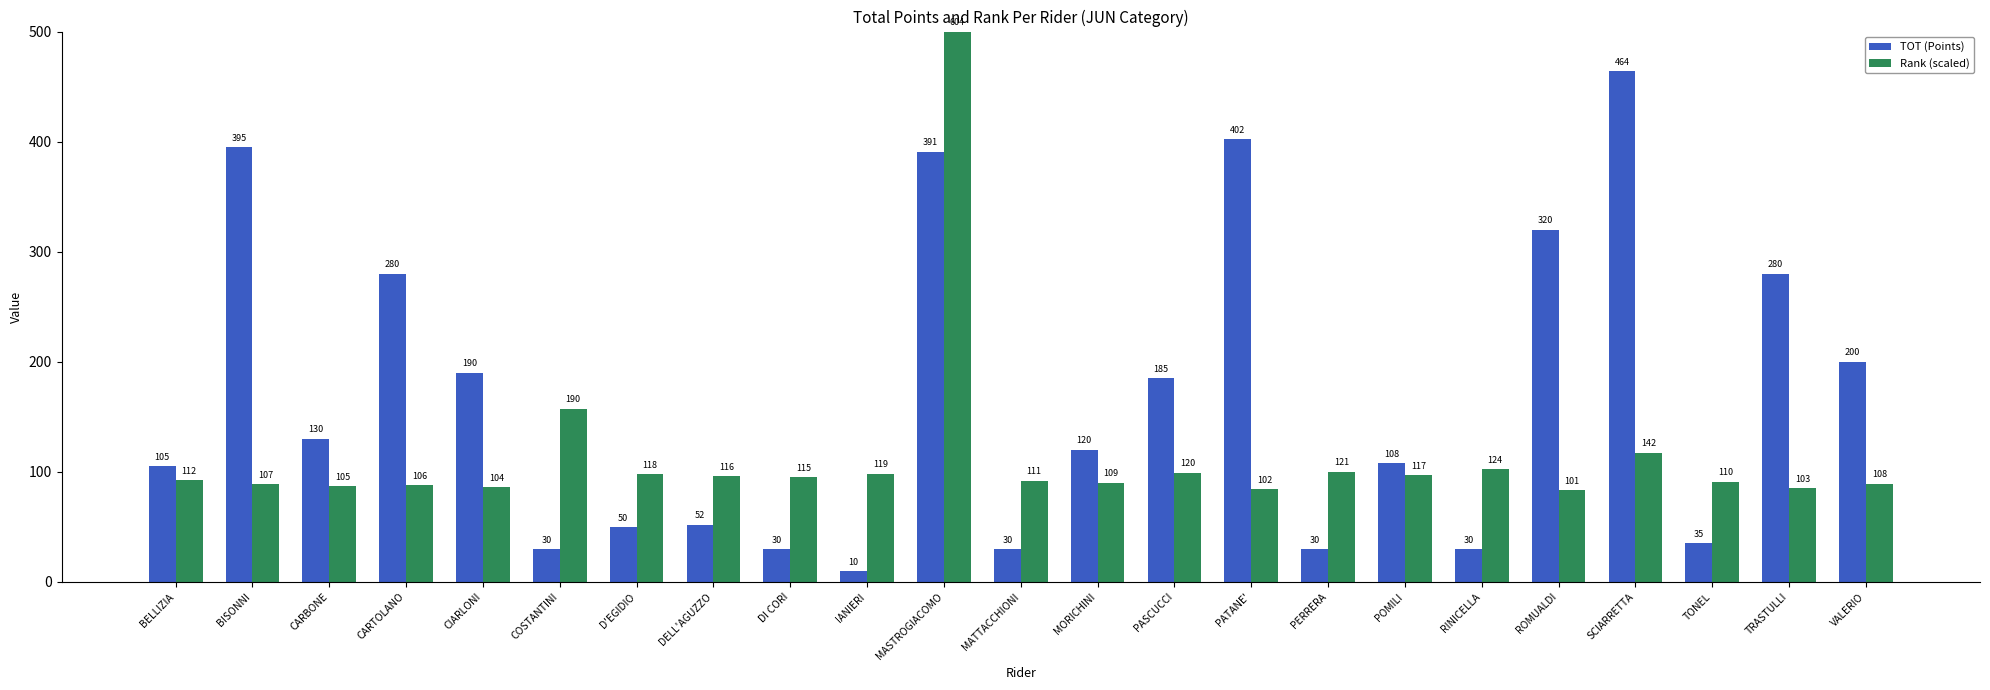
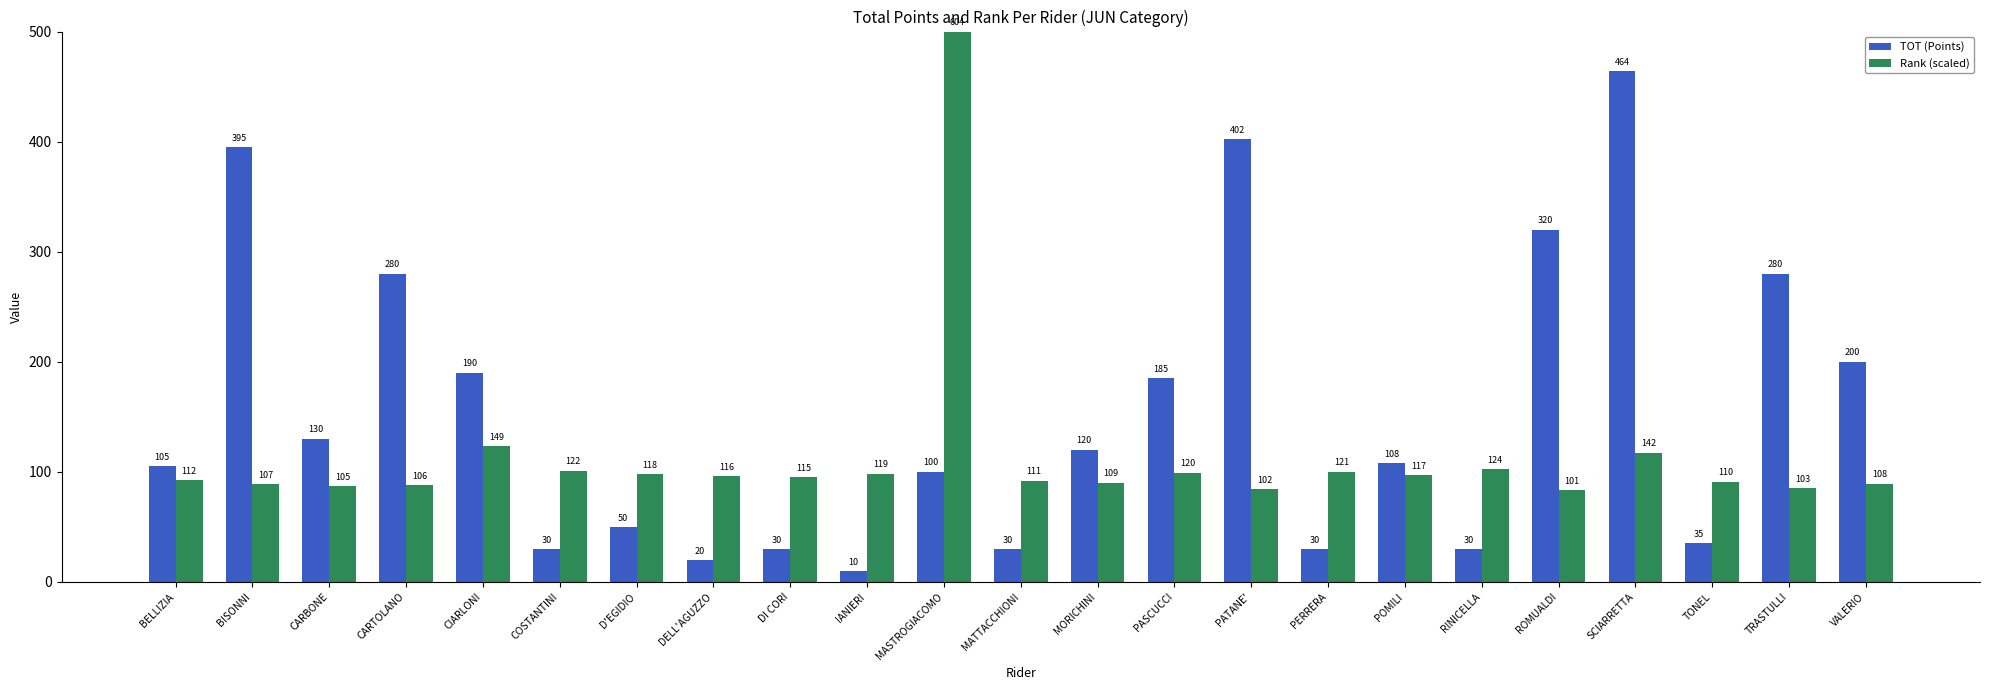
  {
    "TOT (Points)": {
      "BELLIZIA": 105,
      "BISONNI": 395,
      "CARBONE": 130,
      "CARTOLANO": 280,
      "CIARLONI": 190,
      "COSTANTINI": 30,
      "D'EGIDIO": 50,
-     "DELL'AGUZZO": 52,
+     "DELL'AGUZZO": 20,
      "DI CORI": 30,
      "IANIERI": 10,
-     "MASTROGIACOMO": 391,
+     "MASTROGIACOMO": 100,
      "MATTACCHIONI": 30,
      "MORICHINI": 120,
      "PASCUCCI": 185,
      "PATANE'": 402,
      "PERRERA": 30,
      "POMILI": 108,
      "RINICELLA": 30,
      "ROMUALDI": 320,
      "SCIARRETTA": 464,
      "TONEL": 35,
      "TRASTULLI": 280,
      "VALERIO": 200
    },
    "Rank (scaled)": {
-     "CIARLONI": 104,
-     "COSTANTINI": 190
+     "CIARLONI": 149,
+     "COSTANTINI": 122
    }
  }
